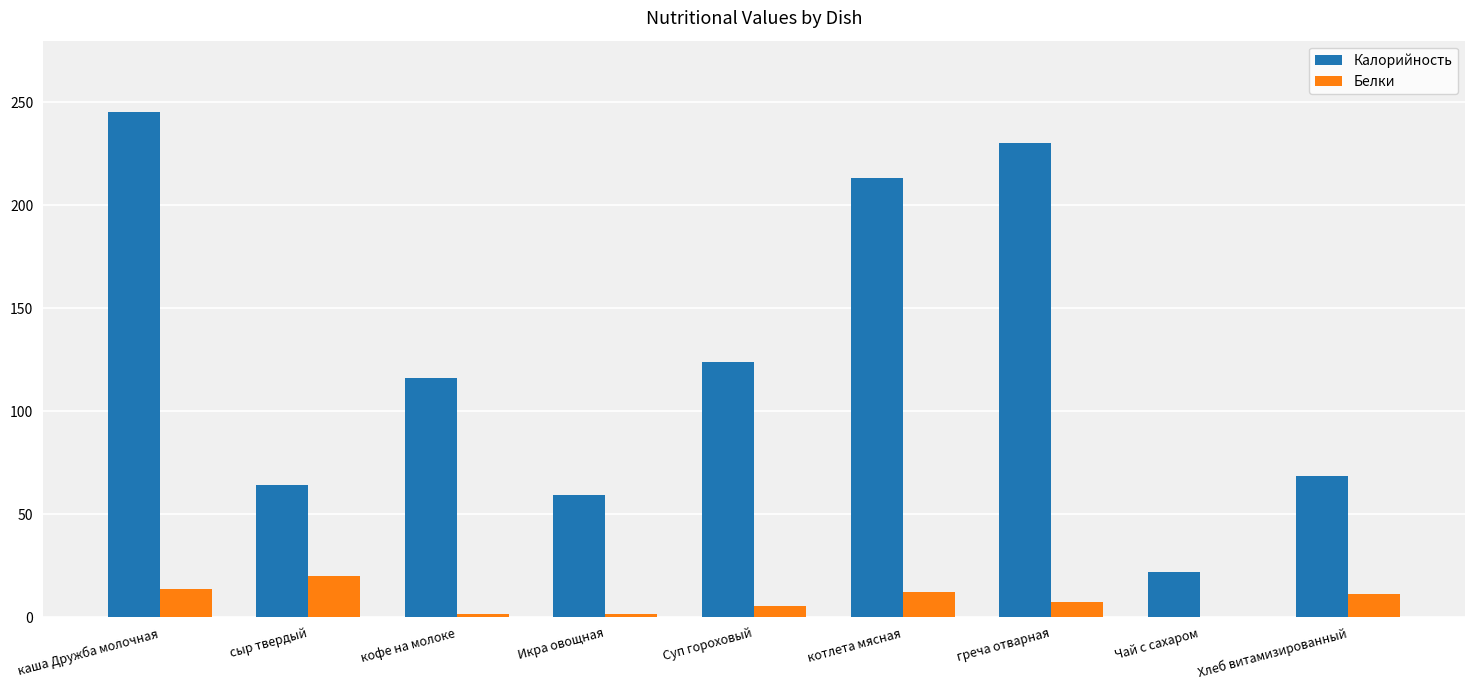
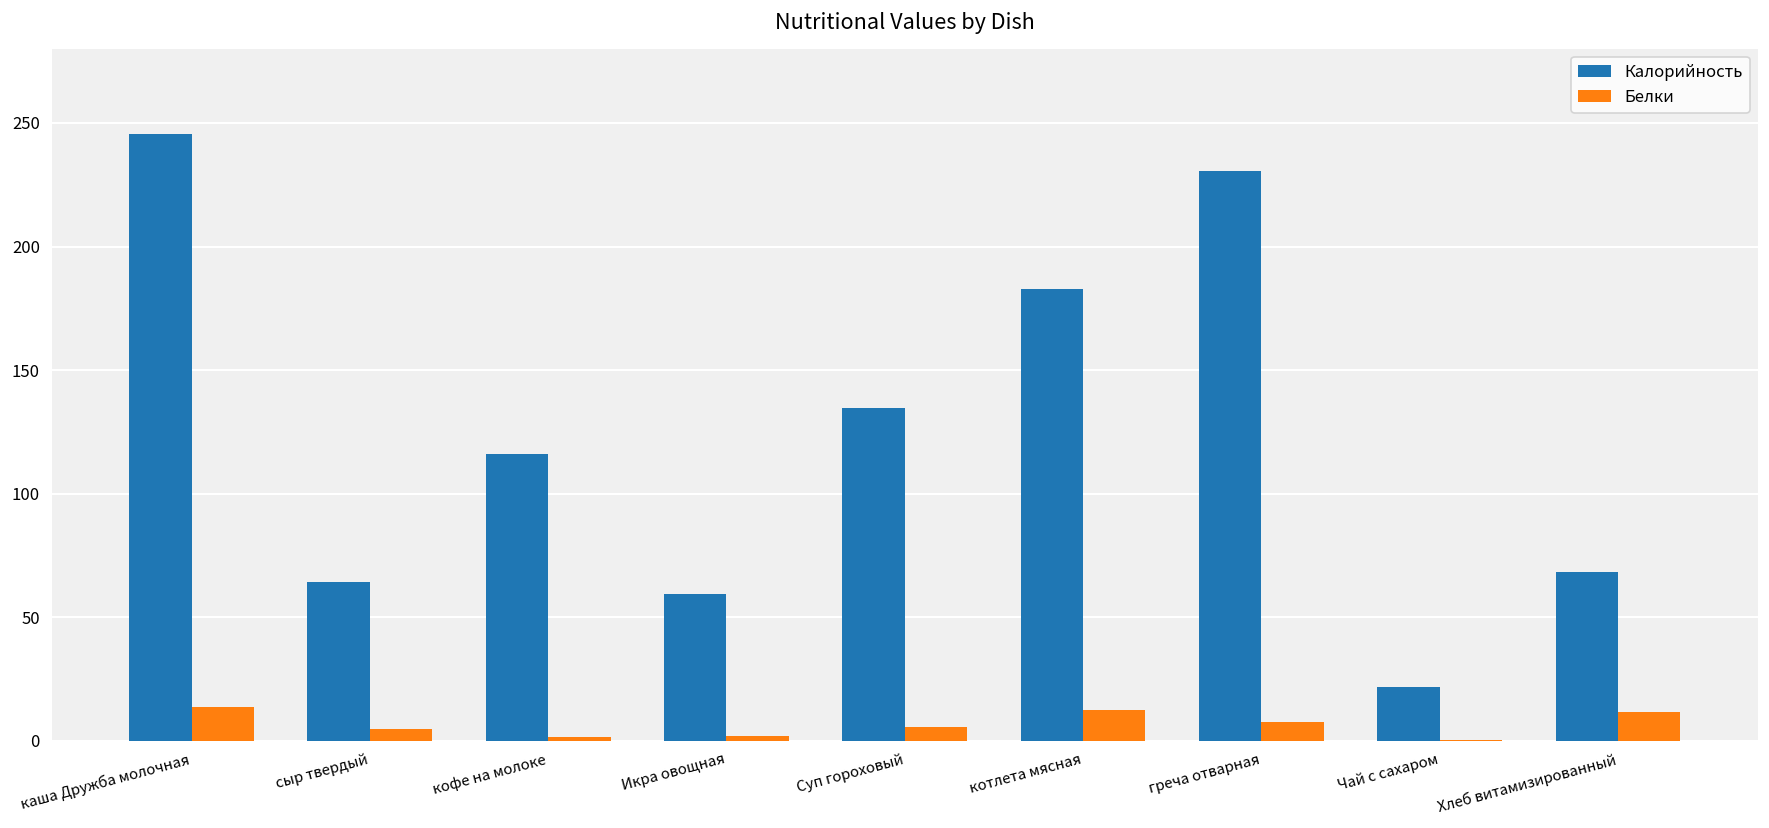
  {
    "Калорийность": {
      "каша Дружба молочная": 246,
      "сыр твердый": 64,
      "кофе на молоке": 116,
      "Икра овощная": 60,
-     "Суп гороховый": 124,
-     "котлета мясная": 213,
+     "Суп гороховый": 135,
+     "котлета мясная": 183,
      "греча отварная": 230,
      "Чай с сахаром": 22,
      "Хлеб витамизированный": 68
    },
    "Белки": {
      "каша Дружба молочная": 14,
-     "сыр твердый": 20,
+     "сыр твердый": 5,
      "кофе на молоке": 1,
      "Икра овощная": 2,
      "Суп гороховый": 5,
      "котлета мясная": 12,
      "греча отварная": 7,
      "Хлеб витамизированный": 12
    }
  }
